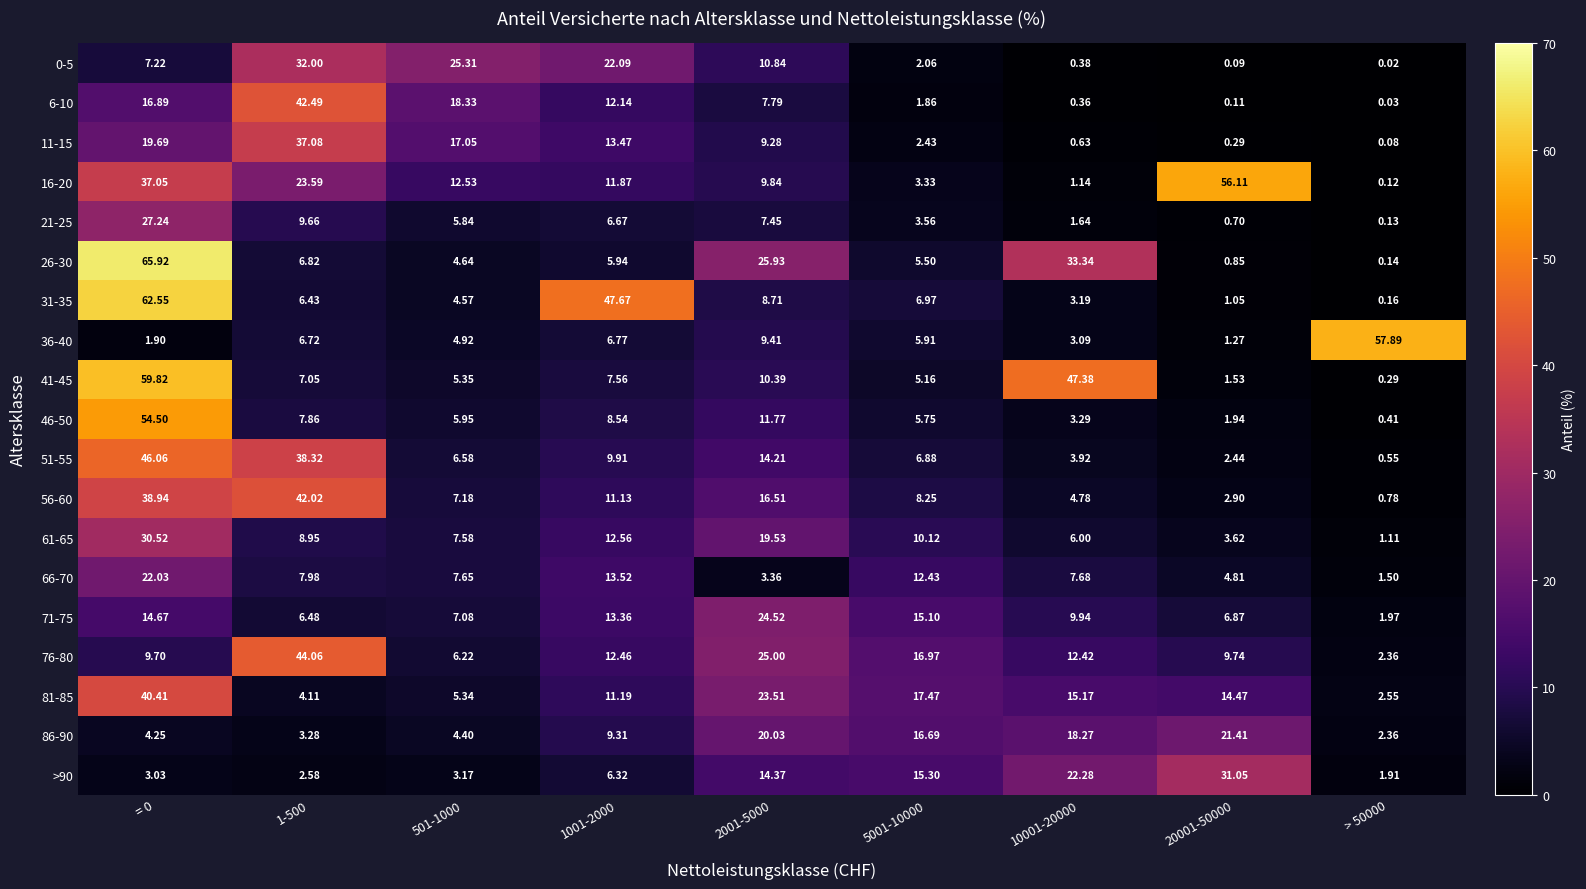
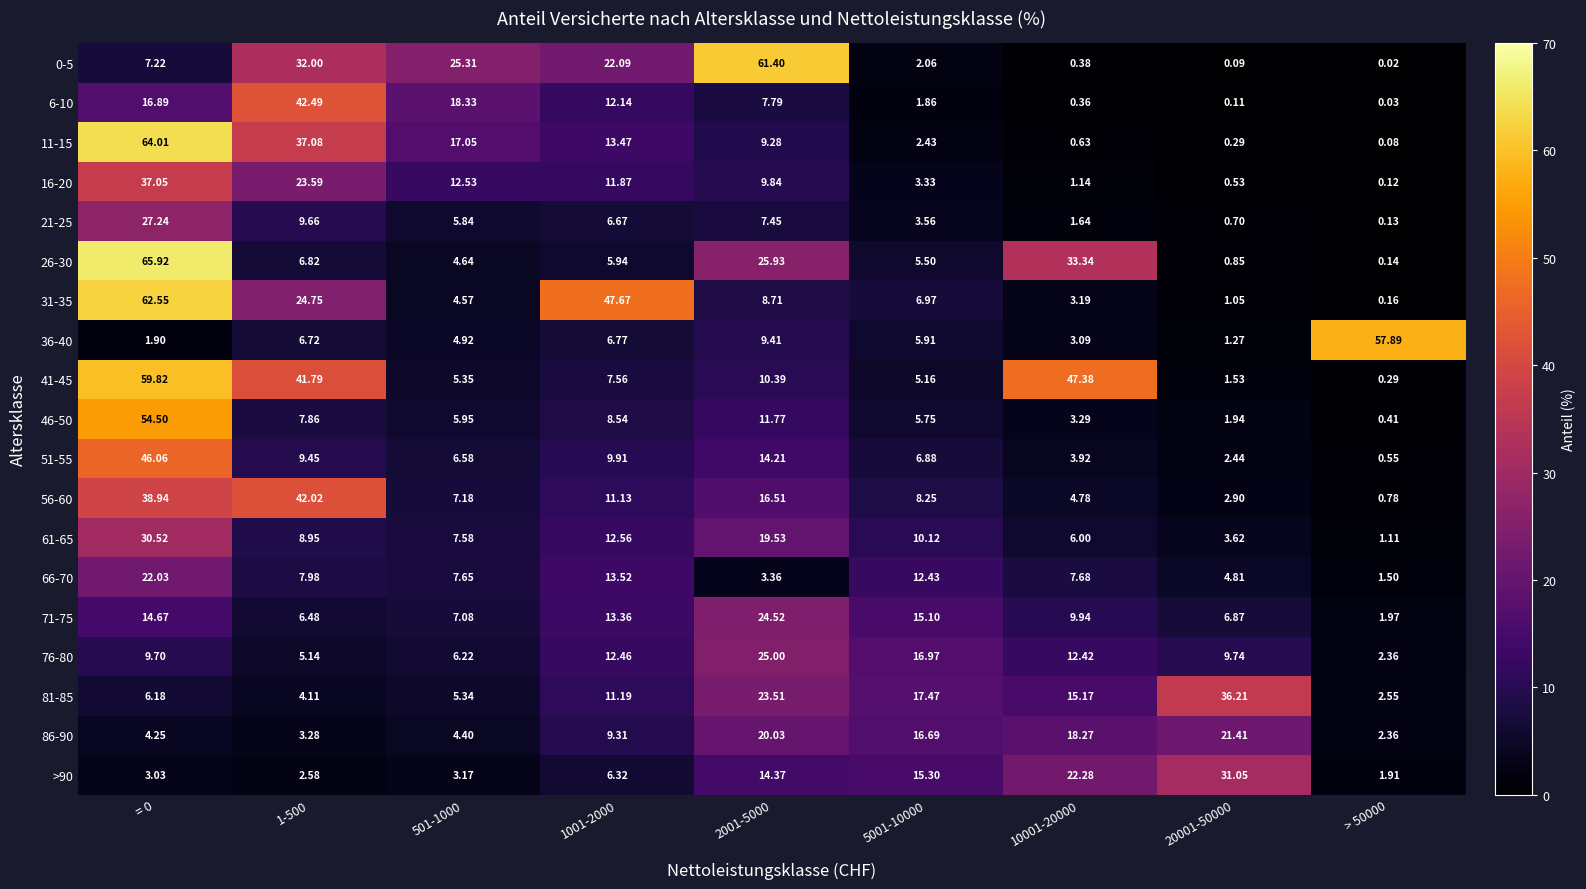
  {
    "0-5": {
      "= 0": 7.22,
      "1-500": 32.00,
      "501-1000": 25.31,
      "1001-2000": 22.09,
-     "2001-5000": 10.84,
+     "2001-5000": 61.40,
      "5001-10000": 2.06,
      "10001-20000": 0.38,
      "20001-50000": 0.09,
      "> 50000": 0.02
    },
    "6-10": {
      "= 0": 16.89,
      "1-500": 42.49,
      "501-1000": 18.33,
      "1001-2000": 12.14,
      "2001-5000": 7.79,
      "5001-10000": 1.86,
      "10001-20000": 0.36,
      "20001-50000": 0.11,
      "> 50000": 0.03
    },
    "11-15": {
-     "= 0": 19.69,
+     "= 0": 64.01,
      "1-500": 37.08,
      "501-1000": 17.05,
      "1001-2000": 13.47,
      "2001-5000": 9.28,
      "5001-10000": 2.43,
      "10001-20000": 0.63,
      "20001-50000": 0.29,
      "> 50000": 0.08
    },
    "16-20": {
      "= 0": 37.05,
      "1-500": 23.59,
      "501-1000": 12.53,
      "1001-2000": 11.87,
      "2001-5000": 9.84,
      "5001-10000": 3.33,
      "10001-20000": 1.14,
-     "20001-50000": 56.11,
+     "20001-50000": 0.53,
      "> 50000": 0.12
    },
    "21-25": {
      "= 0": 27.24,
      "1-500": 9.66,
      "501-1000": 5.84,
      "1001-2000": 6.67,
      "2001-5000": 7.45,
      "5001-10000": 3.56,
      "10001-20000": 1.64,
      "20001-50000": 0.70,
      "> 50000": 0.13
    },
    "26-30": {
      "= 0": 65.92,
      "1-500": 6.82,
      "501-1000": 4.64,
      "1001-2000": 5.94,
      "2001-5000": 25.93,
      "5001-10000": 5.50,
      "10001-20000": 33.34,
      "20001-50000": 0.85,
      "> 50000": 0.14
    },
    "31-35": {
      "= 0": 62.55,
-     "1-500": 6.43,
+     "1-500": 24.75,
      "501-1000": 4.57,
      "1001-2000": 47.67,
      "2001-5000": 8.71,
      "5001-10000": 6.97,
      "10001-20000": 3.19,
      "20001-50000": 1.05,
      "> 50000": 0.16
    },
    "36-40": {
      "= 0": 1.90,
      "1-500": 6.72,
      "501-1000": 4.92,
      "1001-2000": 6.77,
      "2001-5000": 9.41,
      "5001-10000": 5.91,
      "10001-20000": 3.09,
      "20001-50000": 1.27,
      "> 50000": 57.89
    },
    "41-45": {
      "= 0": 59.82,
-     "1-500": 7.05,
+     "1-500": 41.79,
      "501-1000": 5.35,
      "1001-2000": 7.56,
      "2001-5000": 10.39,
      "5001-10000": 5.16,
      "10001-20000": 47.38,
      "20001-50000": 1.53,
      "> 50000": 0.29
    },
    "46-50": {
      "= 0": 54.50,
      "1-500": 7.86,
      "501-1000": 5.95,
      "1001-2000": 8.54,
      "2001-5000": 11.77,
      "5001-10000": 5.75,
      "10001-20000": 3.29,
      "20001-50000": 1.94,
      "> 50000": 0.41
    },
    "51-55": {
      "= 0": 46.06,
-     "1-500": 38.32,
+     "1-500": 9.45,
      "501-1000": 6.58,
      "1001-2000": 9.91,
      "2001-5000": 14.21,
      "5001-10000": 6.88,
      "10001-20000": 3.92,
      "20001-50000": 2.44,
      "> 50000": 0.55
    },
    "56-60": {
      "= 0": 38.94,
      "1-500": 42.02,
      "501-1000": 7.18,
      "1001-2000": 11.13,
      "2001-5000": 16.51,
      "5001-10000": 8.25,
      "10001-20000": 4.78,
      "20001-50000": 2.90,
      "> 50000": 0.78
    },
    "61-65": {
      "= 0": 30.52,
      "1-500": 8.95,
      "501-1000": 7.58,
      "1001-2000": 12.56,
      "2001-5000": 19.53,
      "5001-10000": 10.12,
      "10001-20000": 6.00,
      "20001-50000": 3.62,
      "> 50000": 1.11
    },
    "66-70": {
      "= 0": 22.03,
      "1-500": 7.98,
      "501-1000": 7.65,
      "1001-2000": 13.52,
      "2001-5000": 3.36,
      "5001-10000": 12.43,
      "10001-20000": 7.68,
      "20001-50000": 4.81,
      "> 50000": 1.50
    },
    "71-75": {
      "= 0": 14.67,
      "1-500": 6.48,
      "501-1000": 7.08,
      "1001-2000": 13.36,
      "2001-5000": 24.52,
      "5001-10000": 15.10,
      "10001-20000": 9.94,
      "20001-50000": 6.87,
      "> 50000": 1.97
    },
    "76-80": {
      "= 0": 9.70,
-     "1-500": 44.06,
+     "1-500": 5.14,
      "501-1000": 6.22,
      "1001-2000": 12.46,
      "2001-5000": 25.00,
      "5001-10000": 16.97,
      "10001-20000": 12.42,
      "20001-50000": 9.74,
      "> 50000": 2.36
    },
    "81-85": {
-     "= 0": 40.41,
+     "= 0": 6.18,
      "1-500": 4.11,
      "501-1000": 5.34,
      "1001-2000": 11.19,
      "2001-5000": 23.51,
      "5001-10000": 17.47,
      "10001-20000": 15.17,
-     "20001-50000": 14.47,
+     "20001-50000": 36.21,
      "> 50000": 2.55
    },
    "86-90": {
      "= 0": 4.25,
      "1-500": 3.28,
      "501-1000": 4.40,
      "1001-2000": 9.31,
      "2001-5000": 20.03,
      "5001-10000": 16.69,
      "10001-20000": 18.27,
      "20001-50000": 21.41,
      "> 50000": 2.36
    },
    ">90": {
      "= 0": 3.03,
      "1-500": 2.58,
      "501-1000": 3.17,
      "1001-2000": 6.32,
      "2001-5000": 14.37,
      "5001-10000": 15.30,
      "10001-20000": 22.28,
      "20001-50000": 31.05,
      "> 50000": 1.91
    }
  }
